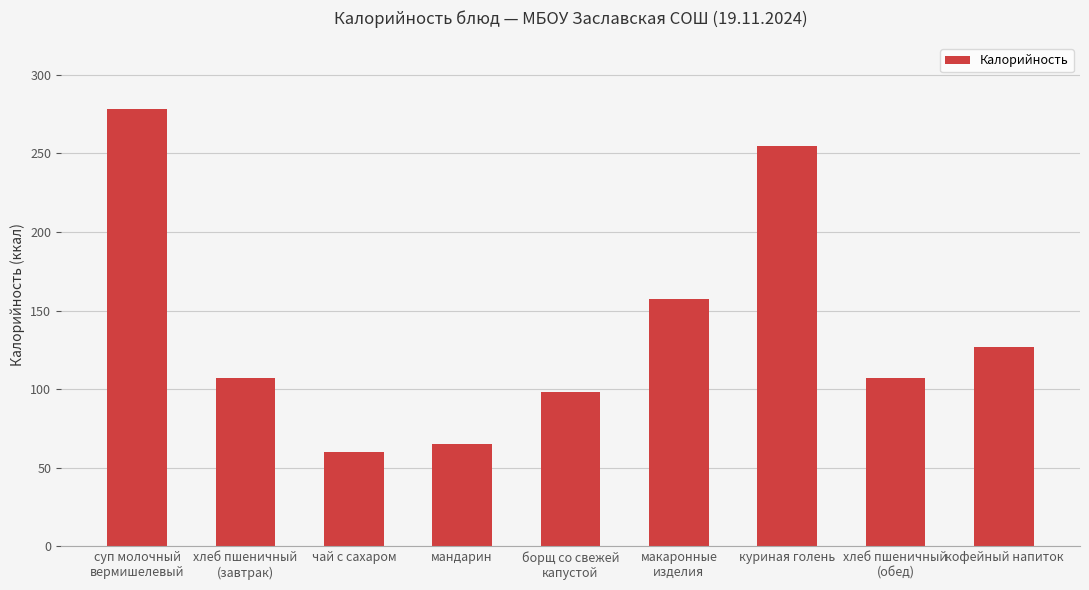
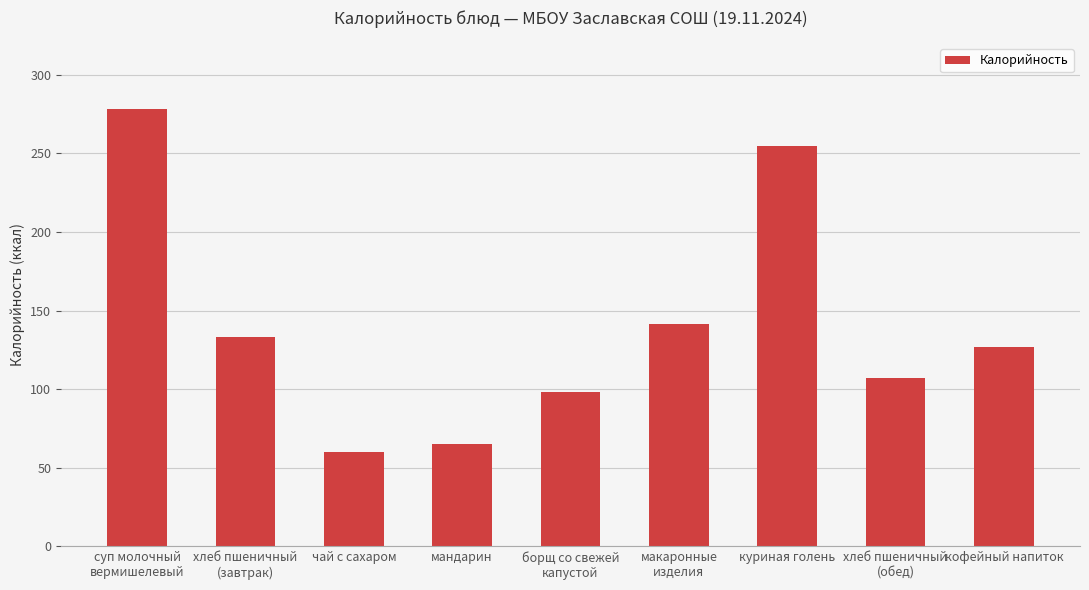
  {
    "суп молочный вермишелевый": 278,
-   "хлеб пшеничный (завтрак)": 107,
+   "хлеб пшеничный (завтрак)": 133,
    "чай с сахаром": 60,
    "мандарин": 65,
    "борщ со свежей капустой": 98,
-   "макаронные изделия": 157,
+   "макаронные изделия": 142,
    "куриная голень": 255,
    "хлеб пшеничный (обед)": 107,
    "кофейный напиток": 127
  }
